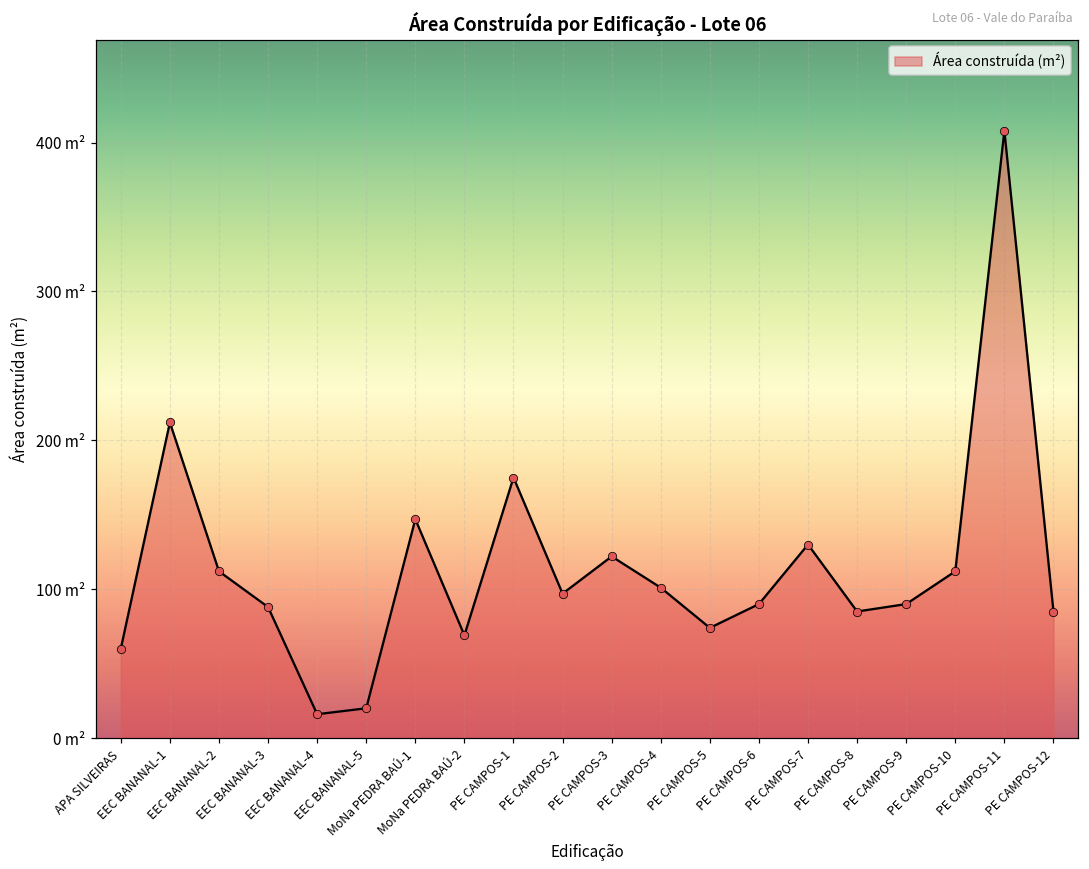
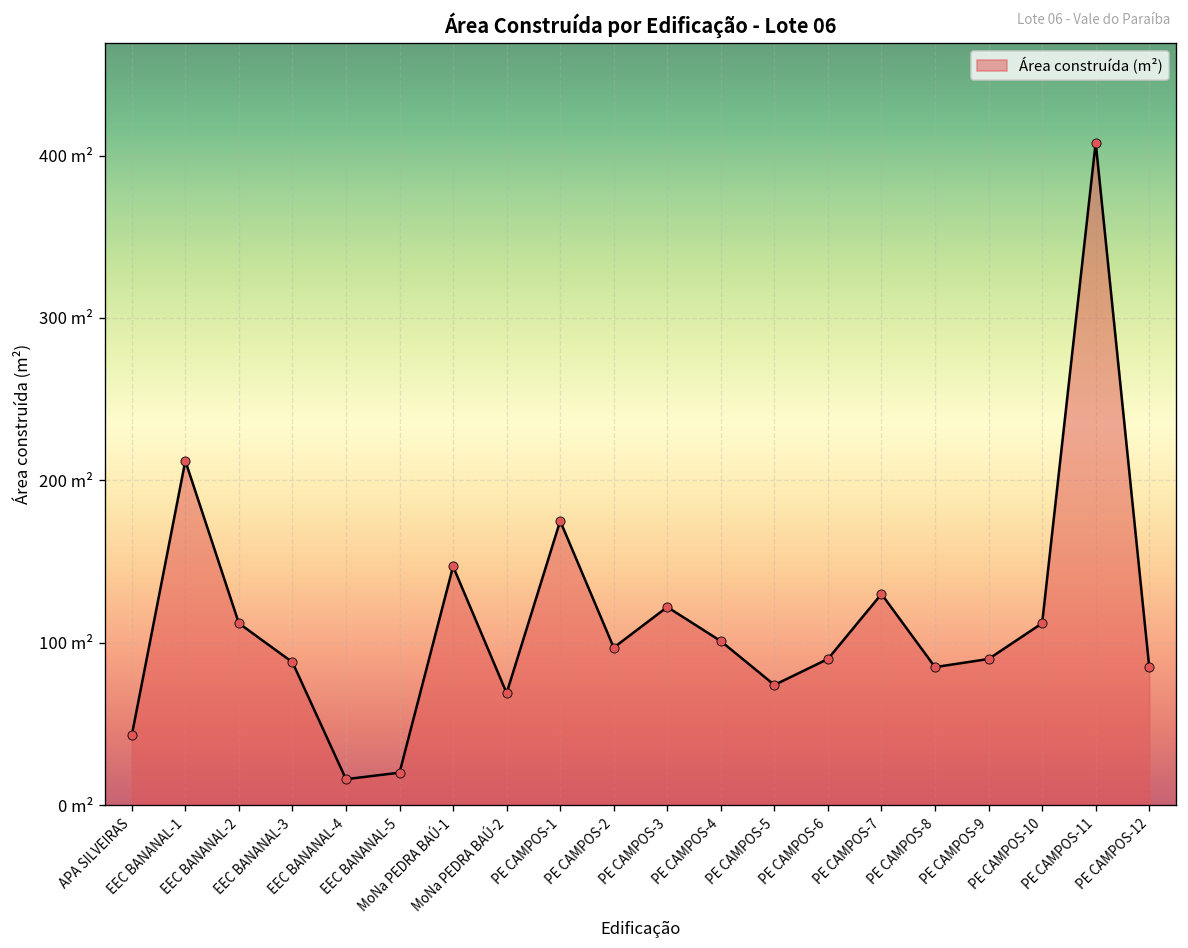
  {
-   "APA SILVEIRAS": "60 m²",
+   "APA SILVEIRAS": "43 m²",
    "EEC BANANAL-1": "212 m²",
    "EEC BANANAL-2": "112 m²",
    "EEC BANANAL-3": "88 m²",
    "EEC BANANAL-4": "16 m²",
    "EEC BANANAL-5": "20 m²",
    "MoNa PEDRA BAÚ-1": "147 m²",
    "MoNa PEDRA BAÚ-2": "69 m²",
    "PE CAMPOS-1": "175 m²",
    "PE CAMPOS-2": "97 m²",
    "PE CAMPOS-3": "122 m²",
    "PE CAMPOS-4": "101 m²",
    "PE CAMPOS-5": "74 m²",
    "PE CAMPOS-6": "90 m²",
    "PE CAMPOS-7": "130 m²",
    "PE CAMPOS-8": "85 m²",
    "PE CAMPOS-9": "90 m²",
    "PE CAMPOS-10": "112 m²",
    "PE CAMPOS-11": "408 m²",
    "PE CAMPOS-12": "85 m²"
  }
